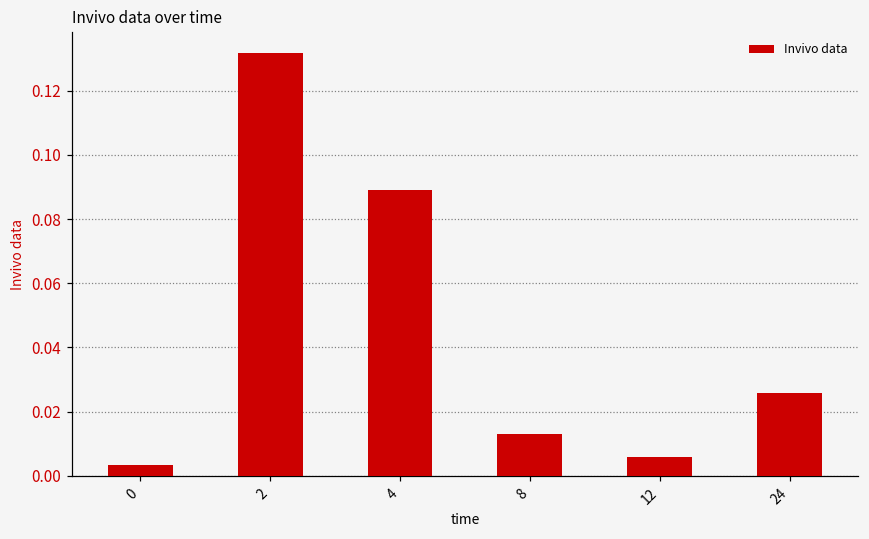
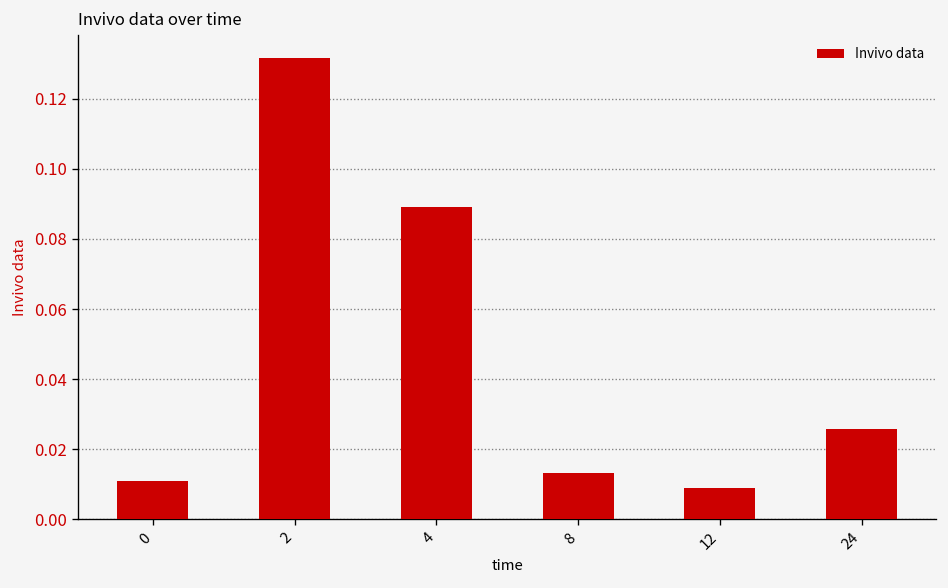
  {
-   "0": 0.003,
+   "0": 0.011,
    "2": 0.132,
    "4": 0.089,
    "8": 0.013,
-   "12": 0.006,
+   "12": 0.009,
    "24": 0.026
  }
